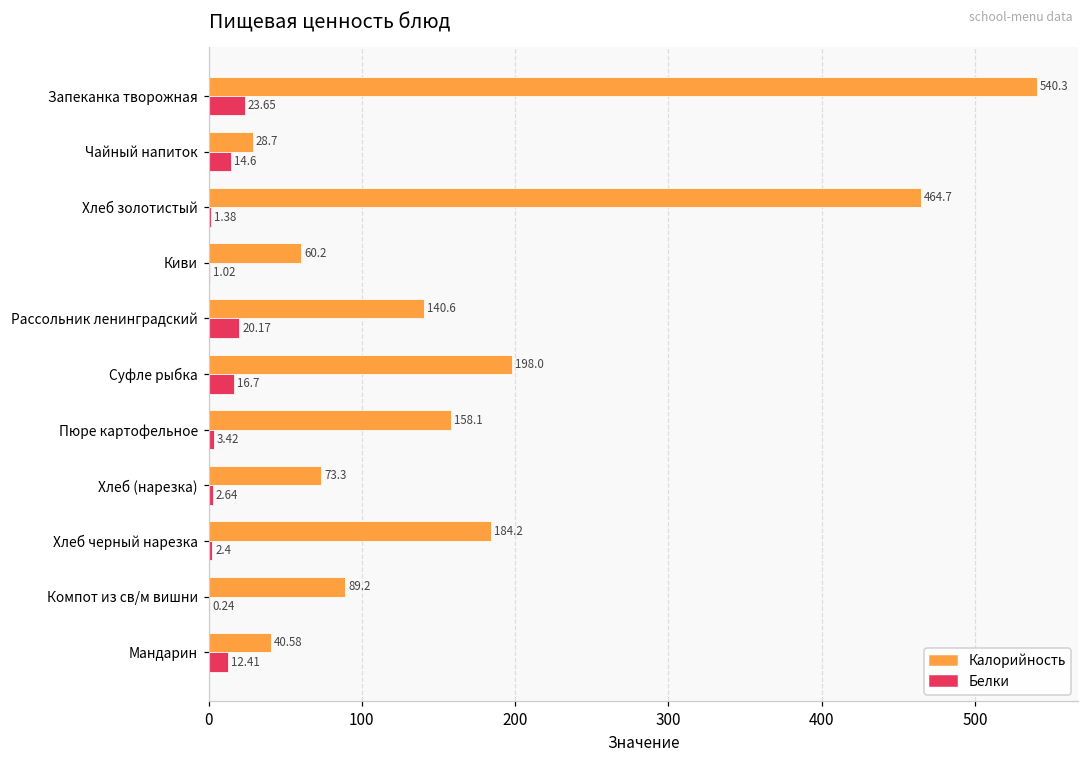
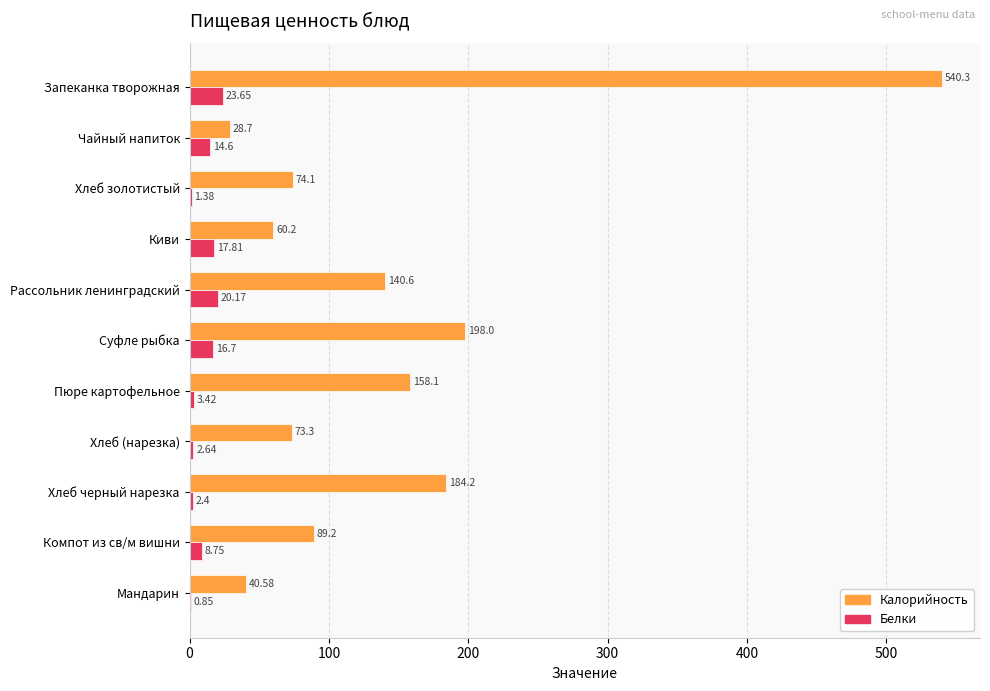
  {
    "Калорийность": {
      "Запеканка творожная": 540.3,
      "Чайный напиток": 28.7,
-     "Хлеб золотистый": 464.7,
+     "Хлеб золотистый": 74.1,
      "Киви": 60.2,
      "Рассольник ленинградский": 140.6,
      "Суфле рыбка": 198.0,
      "Пюре картофельное": 158.1,
      "Хлеб (нарезка)": 73.3,
      "Хлеб черный нарезка": 184.2,
      "Компот из св/м вишни": 89.2,
      "Мандарин": 40.58
    },
    "Белки": {
      "Запеканка творожная": 23.65,
      "Чайный напиток": 14.6,
      "Хлеб золотистый": 1.38,
-     "Киви": 1.02,
+     "Киви": 17.81,
      "Рассольник ленинградский": 20.17,
      "Суфле рыбка": 16.7,
      "Пюре картофельное": 3.42,
      "Хлеб (нарезка)": 2.64,
      "Хлеб черный нарезка": 2.4,
-     "Компот из св/м вишни": 0.24,
-     "Мандарин": 12.41
+     "Компот из св/м вишни": 8.75,
+     "Мандарин": 0.85
    }
  }
